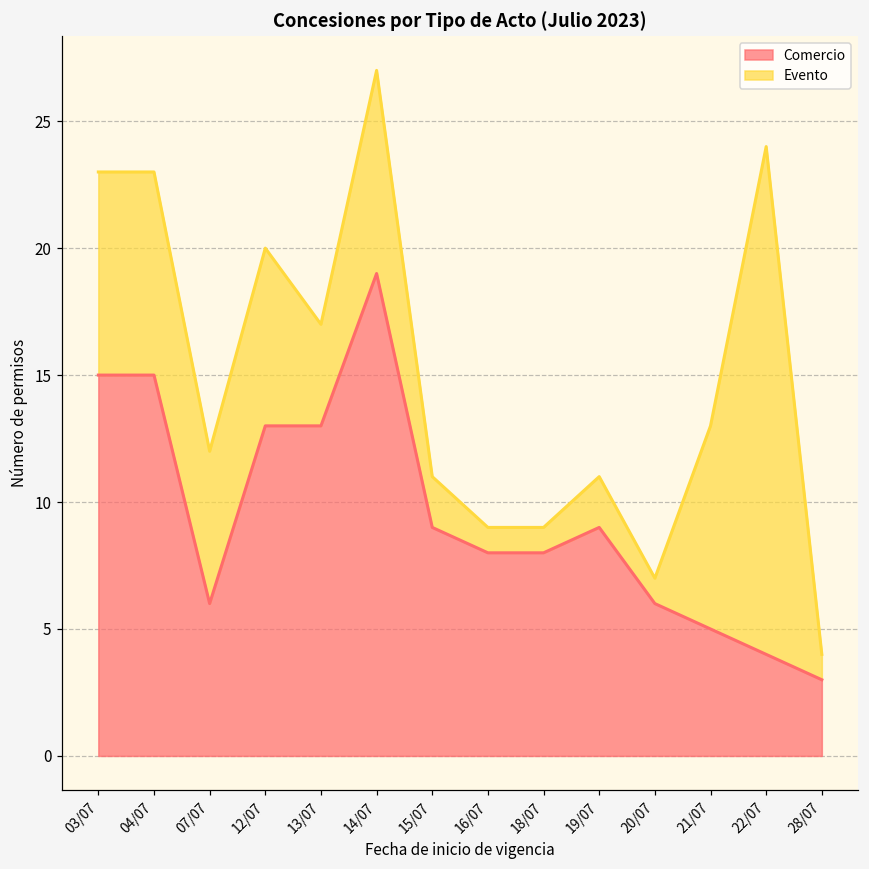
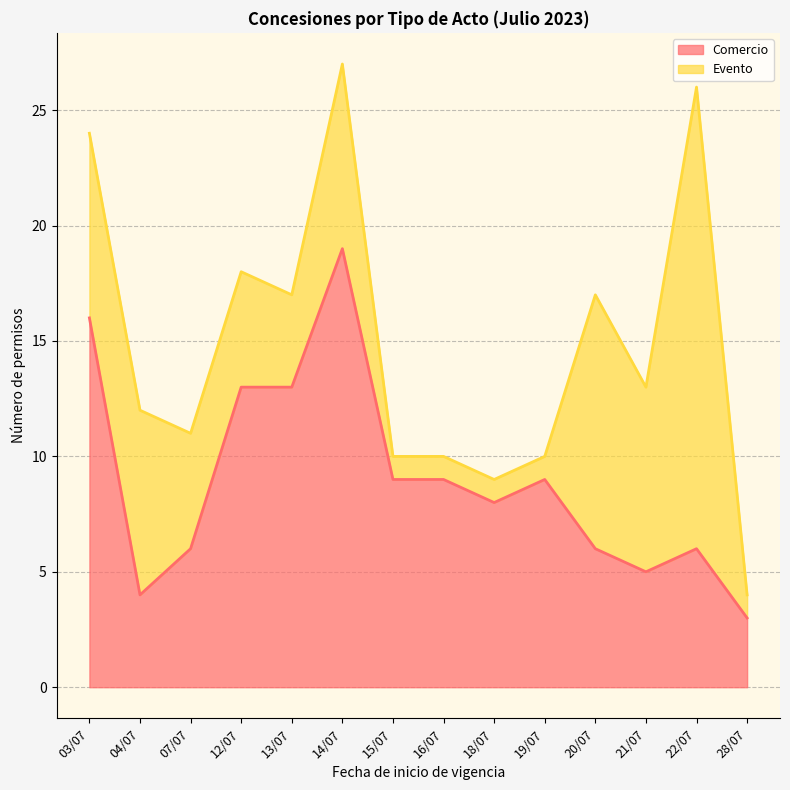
  {
    "Comercio": {
-     "03/07": 15,
-     "04/07": 15,
+     "03/07": 16,
+     "04/07": 4,
      "07/07": 6,
      "12/07": 13,
      "13/07": 13,
      "14/07": 19,
      "15/07": 9,
-     "16/07": 8,
+     "16/07": 9,
      "18/07": 8,
      "19/07": 9,
      "20/07": 6,
      "21/07": 5,
-     "22/07": 4,
+     "22/07": 6,
      "28/07": 3
    },
    "Evento": {
      "03/07": 8,
      "04/07": 8,
-     "07/07": 6,
-     "12/07": 7,
+     "07/07": 5,
+     "12/07": 5,
      "13/07": 4,
      "14/07": 8,
-     "15/07": 2,
+     "15/07": 1,
      "16/07": 1,
      "18/07": 1,
-     "19/07": 2,
-     "20/07": 1,
+     "19/07": 1,
+     "20/07": 11,
      "21/07": 8,
      "22/07": 20,
      "28/07": 1
    }
  }
